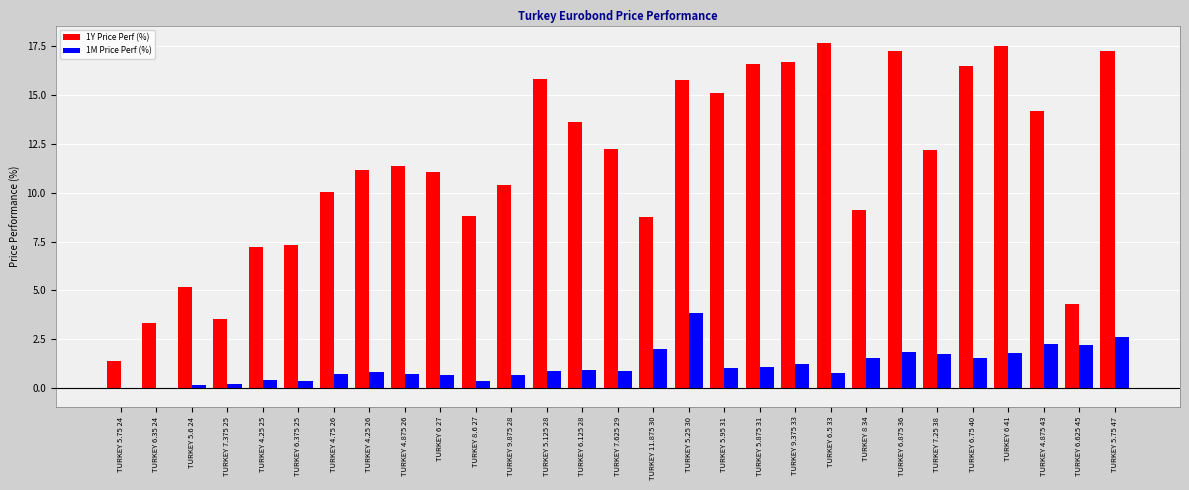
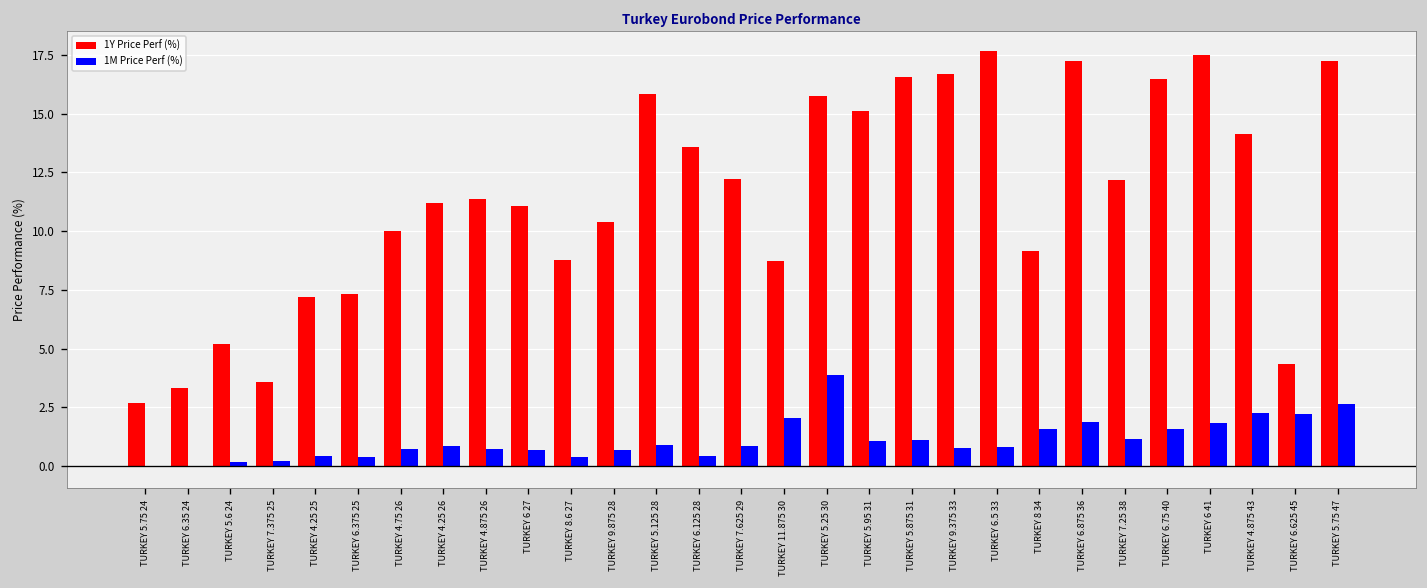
  {
    "1Y Price Perf (%)": {
-     "TURKEY 5.75 24": 1.4,
+     "TURKEY 5.75 24": 2.7,
      "TURKEY 6.35 24": 3.3,
      "TURKEY 5.6 24": 5.2,
      "TURKEY 7.375 25": 3.6,
      "TURKEY 4.25 25": 7.2,
      "TURKEY 6.375 25": 7.3,
      "TURKEY 4.75 26": 10.0,
      "TURKEY 4.25 26": 11.2,
      "TURKEY 4.875 26": 11.4,
      "TURKEY 6 27": 11.1,
      "TURKEY 8.6 27": 8.8,
      "TURKEY 9.875 28": 10.4,
      "TURKEY 5.125 28": 15.8,
      "TURKEY 6.125 28": 13.6,
      "TURKEY 7.625 29": 12.2,
      "TURKEY 11.875 30": 8.8,
      "TURKEY 5.25 30": 15.7,
      "TURKEY 5.95 31": 15.1,
      "TURKEY 5.875 31": 16.6,
      "TURKEY 9.375 33": 16.7,
      "TURKEY 6.5 33": 17.7,
      "TURKEY 8 34": 9.1,
      "TURKEY 6.875 36": 17.3,
      "TURKEY 7.25 38": 12.2,
      "TURKEY 6.75 40": 16.5,
      "TURKEY 6 41": 17.5,
      "TURKEY 4.875 43": 14.2,
      "TURKEY 6.625 45": 4.3,
      "TURKEY 5.75 47": 17.3
    },
    "1M Price Perf (%)": {
      "TURKEY 5.6 24": 0.2,
      "TURKEY 7.375 25": 0.2,
      "TURKEY 4.25 25": 0.4,
      "TURKEY 6.375 25": 0.4,
      "TURKEY 4.75 26": 0.7,
      "TURKEY 4.25 26": 0.8,
      "TURKEY 4.875 26": 0.7,
      "TURKEY 6 27": 0.7,
      "TURKEY 8.6 27": 0.4,
      "TURKEY 9.875 28": 0.7,
      "TURKEY 5.125 28": 0.9,
-     "TURKEY 6.125 28": 1.0,
+     "TURKEY 6.125 28": 0.4,
      "TURKEY 7.625 29": 0.9,
      "TURKEY 11.875 30": 2.0,
      "TURKEY 5.25 30": 3.9,
      "TURKEY 5.95 31": 1.1,
      "TURKEY 5.875 31": 1.1,
-     "TURKEY 9.375 33": 1.3,
+     "TURKEY 9.375 33": 0.7,
      "TURKEY 6.5 33": 0.8,
      "TURKEY 8 34": 1.6,
      "TURKEY 6.875 36": 1.9,
-     "TURKEY 7.25 38": 1.8,
+     "TURKEY 7.25 38": 1.1,
      "TURKEY 6.75 40": 1.6,
      "TURKEY 6 41": 1.8,
      "TURKEY 4.875 43": 2.3,
      "TURKEY 6.625 45": 2.2,
      "TURKEY 5.75 47": 2.6
    }
  }
